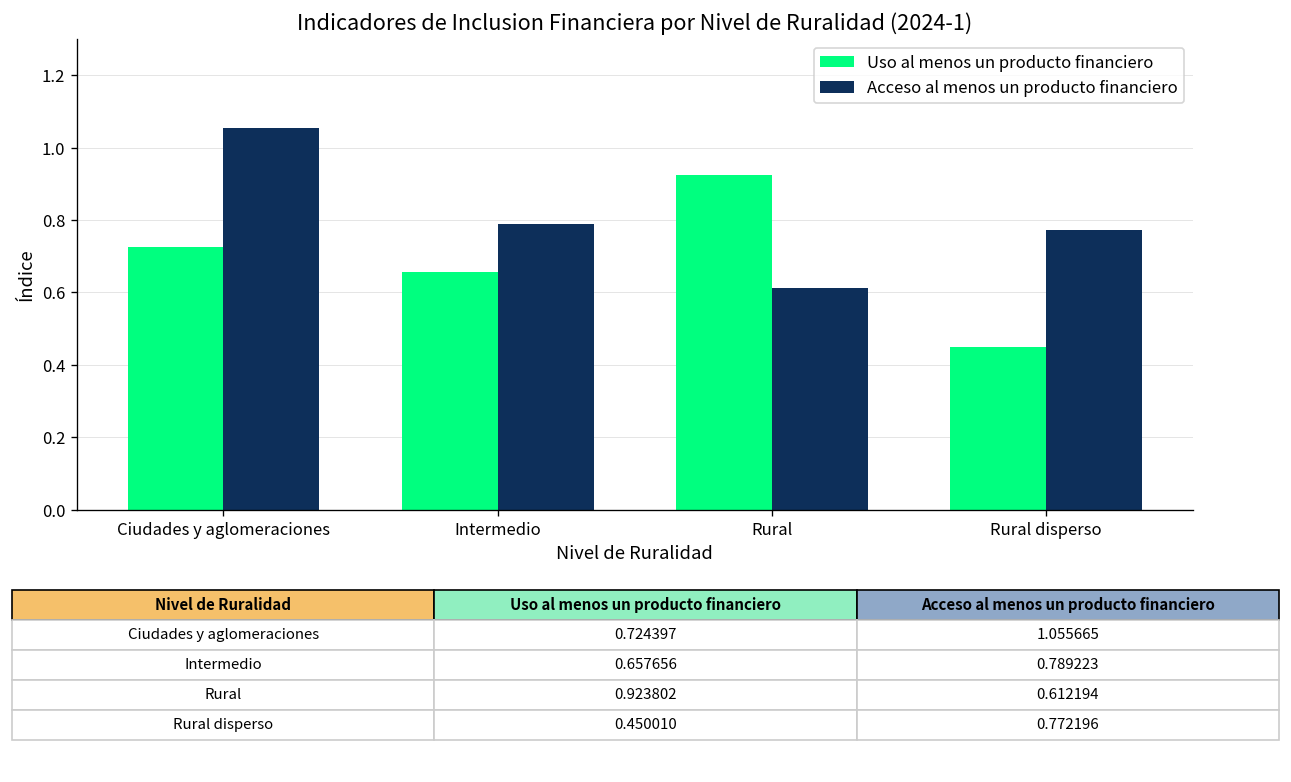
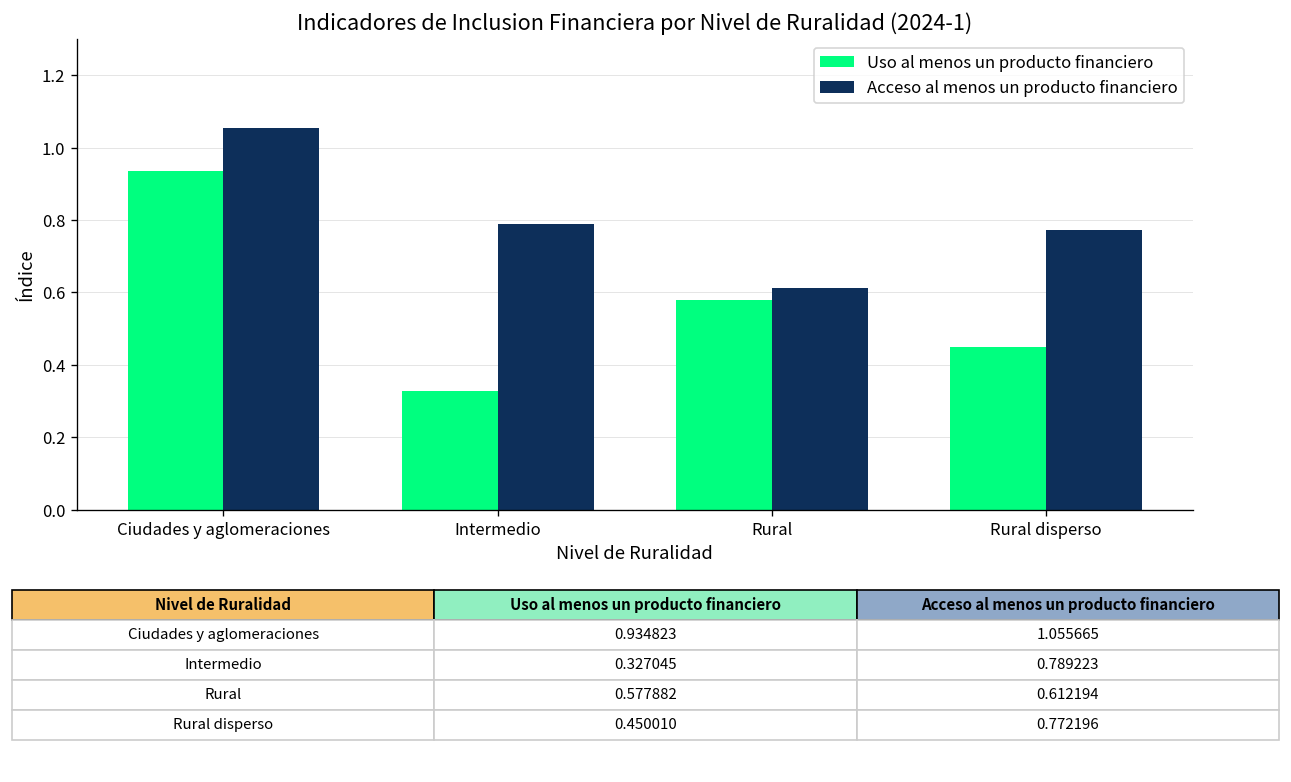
  {
    "Uso al menos un producto financiero": {
-     "Ciudades y aglomeraciones": 0.724397,
-     "Intermedio": 0.657656,
-     "Rural": 0.923802
+     "Ciudades y aglomeraciones": 0.934823,
+     "Intermedio": 0.327045,
+     "Rural": 0.577882
    },
    "Acceso al menos un producto financiero": {
      "Ciudades y aglomeraciones": 1.06,
      "Intermedio": 0.79,
      "Rural": 0.61,
      "Rural disperso": 0.77
    }
  }
